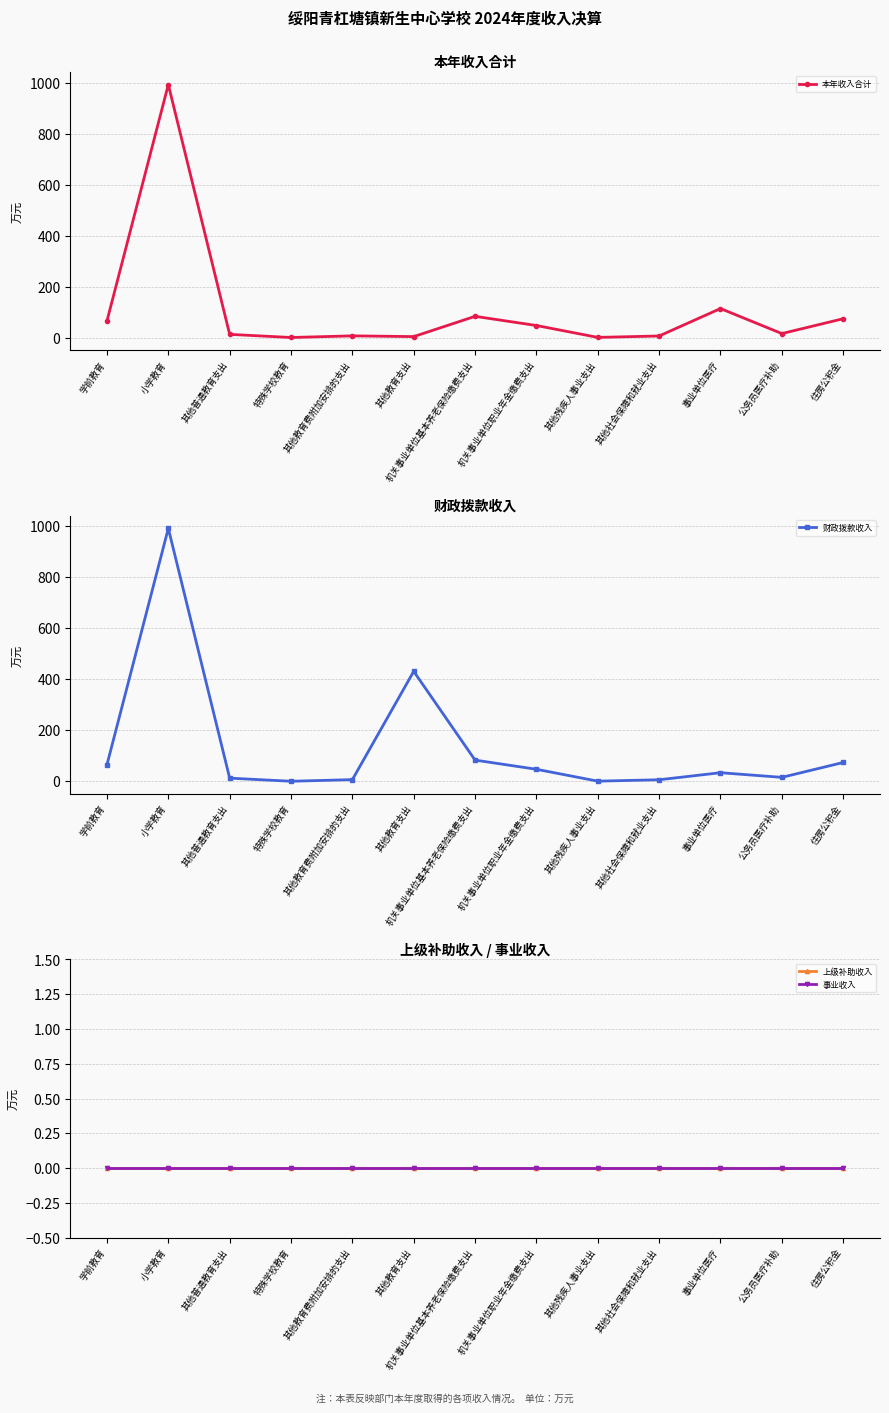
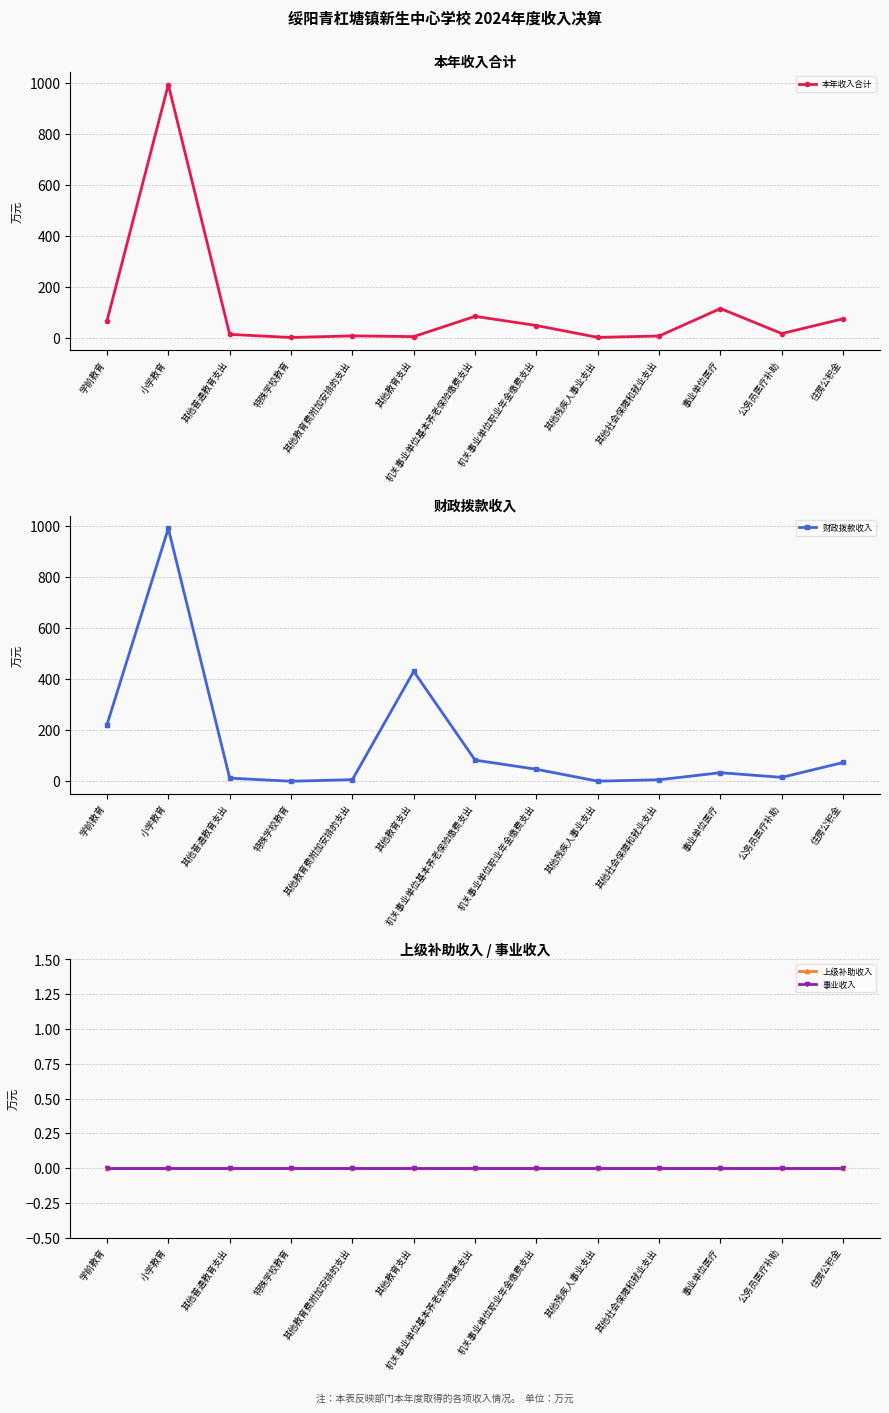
  {
    "本年收入合计": {
      "学前教育": 70,
      "小学教育": 990,
      "其他普通教育支出": 10,
      "特殊学校教育": 0,
      "其他教育费附加安排的支出": 10,
      "其他教育支出": 0,
      "机关事业单位基本养老保险缴费支出": 80,
      "机关事业单位职业年金缴费支出": 50,
      "其他残疾人事业支出": 0,
      "其他社会保障和就业支出": 10,
      "事业单位医疗": 110,
      "公务员医疗补助": 20,
      "住房公积金": 70
    },
    "财政拨款收入": {
-     "学前教育": 70,
+     "学前教育": 220,
      "小学教育": 990,
      "其他普通教育支出": 10,
      "特殊学校教育": 0,
      "其他教育费附加安排的支出": 10,
      "其他教育支出": 430,
      "机关事业单位基本养老保险缴费支出": 80,
      "机关事业单位职业年金缴费支出": 50,
      "其他残疾人事业支出": 0,
      "其他社会保障和就业支出": 10,
      "事业单位医疗": 30,
      "公务员医疗补助": 20,
      "住房公积金": 70
    },
    "上级补助收入 / 事业收入": {
      "学前教育": 0.00,
      "小学教育": 0.00,
      "其他普通教育支出": 0.00,
      "特殊学校教育": 0.00,
      "其他教育费附加安排的支出": 0.00,
      "其他教育支出": 0.00,
      "机关事业单位基本养老保险缴费支出": 0.00,
      "机关事业单位职业年金缴费支出": 0.00,
      "其他残疾人事业支出": 0.00,
      "其他社会保障和就业支出": 0.00,
      "事业单位医疗": 0.00,
      "公务员医疗补助": 0.00,
      "住房公积金": 0.00
    }
  }
